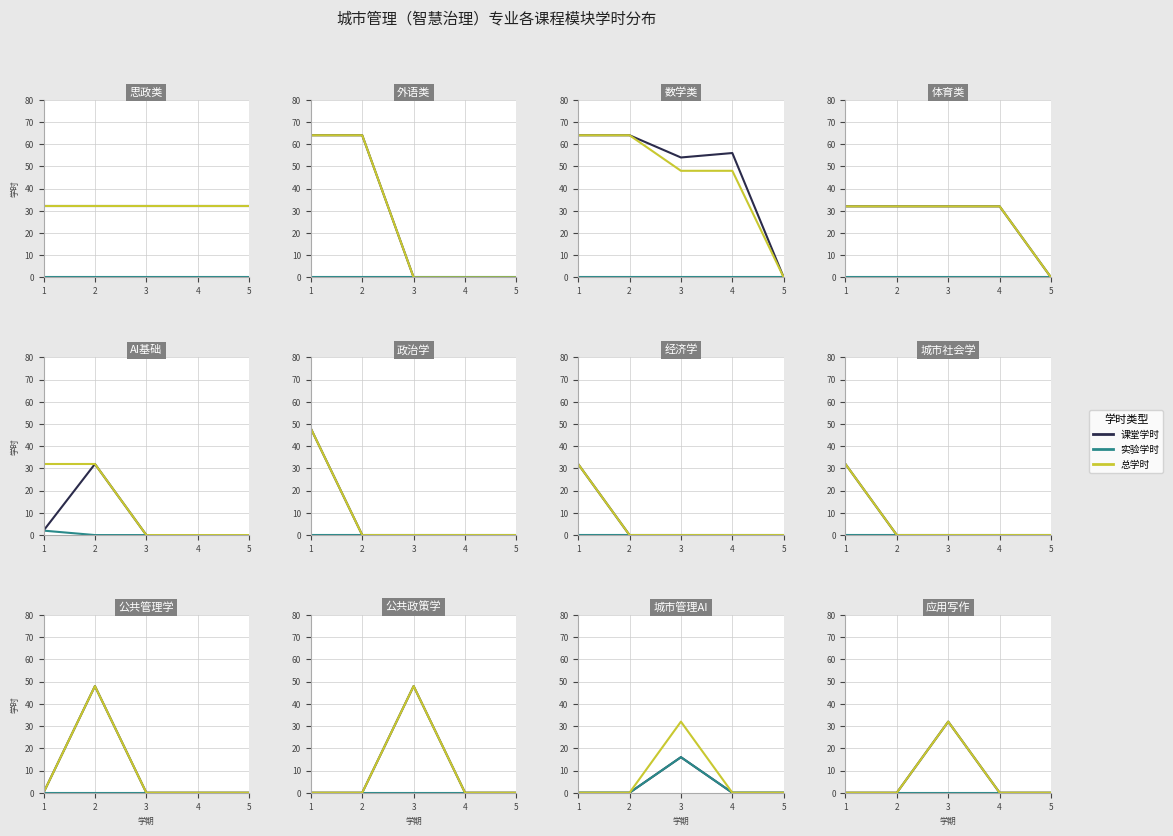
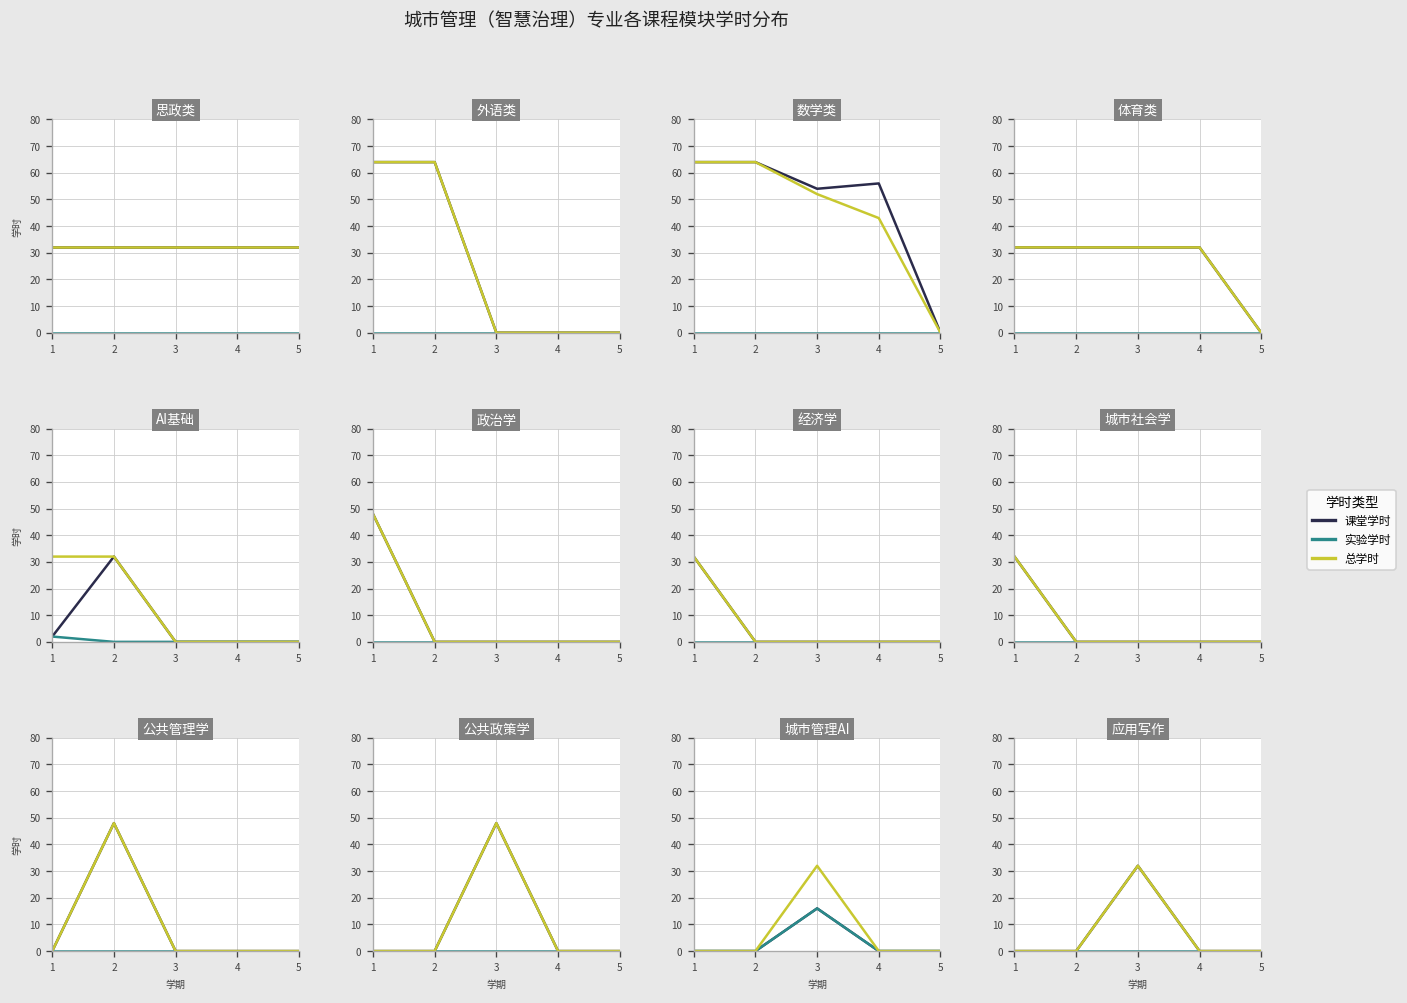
  {
    "思政类": {
      "总学时": {
        "1": 32,
        "2": 32,
        "3": 32,
        "4": 32,
        "5": 32
      },
      "实验学时": {
        "1": 0,
        "2": 0,
        "3": 0,
        "4": 0,
        "5": 0
      }
    },
    "外语类": {
      "总学时": {
        "1": 64,
        "2": 64
      },
      "实验学时": {
        "1": 0,
        "2": 0
      }
    },
    "数学类": {
      "课堂学时": {
        "3": 54,
        "4": 56
      },
      "实验学时": {
        "1": 0,
        "2": 0,
        "3": 0,
        "4": 0
      },
      "总学时": {
-       "3": 48,
-       "4": 48
+       "3": 52,
+       "4": 43
      }
    },
    "体育类": {
      "总学时": {
        "1": 32,
        "2": 32,
        "3": 32,
        "4": 32
      },
      "实验学时": {
        "1": 0,
        "2": 0,
        "3": 0,
        "4": 0
      }
    },
    "AI基础": {
      "实验学时": {
        "2": 0
      },
      "总学时": {
        "1": 32
      }
    },
    "政治学": {
      "总学时": {
        "1": 48
      },
      "实验学时": {
        "1": 0
      }
    },
    "经济学": {
      "总学时": {
        "1": 32
      },
      "实验学时": {
        "1": 0
      }
    },
    "城市社会学": {
      "总学时": {
        "1": 32
      },
      "实验学时": {
        "1": 0
      }
    },
    "公共管理学": {
      "总学时": {
        "2": 48
      },
      "实验学时": {
        "2": 0
      }
    },
    "公共政策学": {
      "总学时": {
        "3": 48
      },
      "实验学时": {
        "3": 0
      }
    },
    "城市管理AI": {
      "实验学时": {
        "3": 16
      },
      "总学时": {
        "3": 32
      }
    },
    "应用写作": {
      "总学时": {
        "3": 32
      },
      "实验学时": {
        "3": 0
      }
    }
  }
